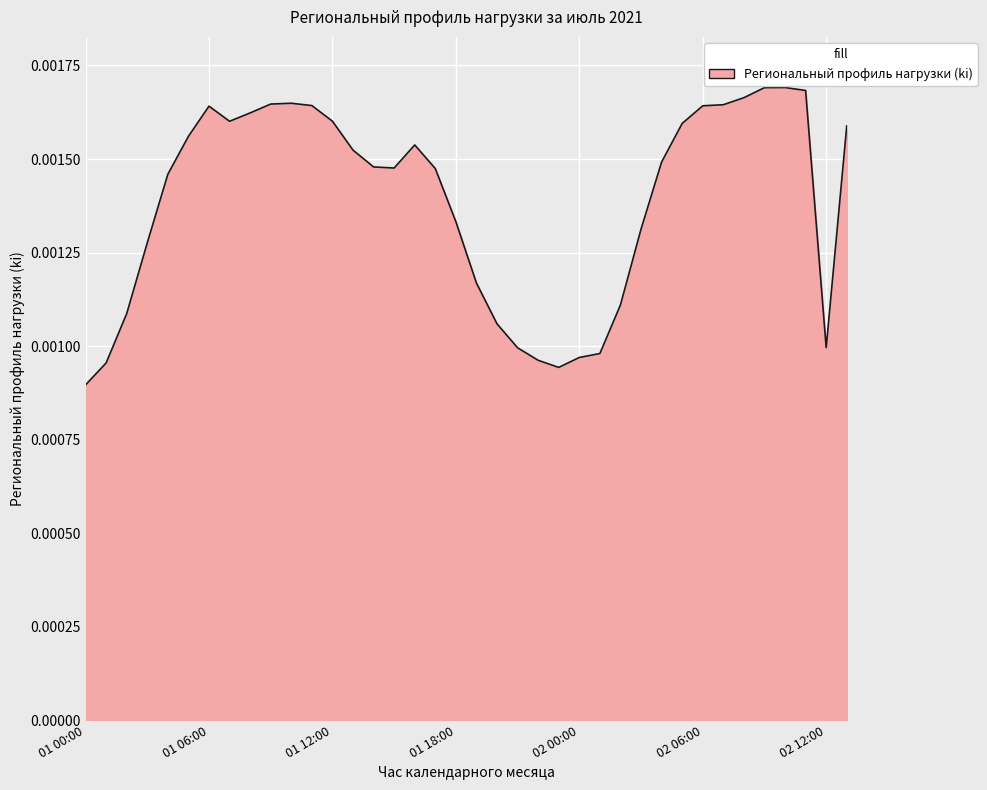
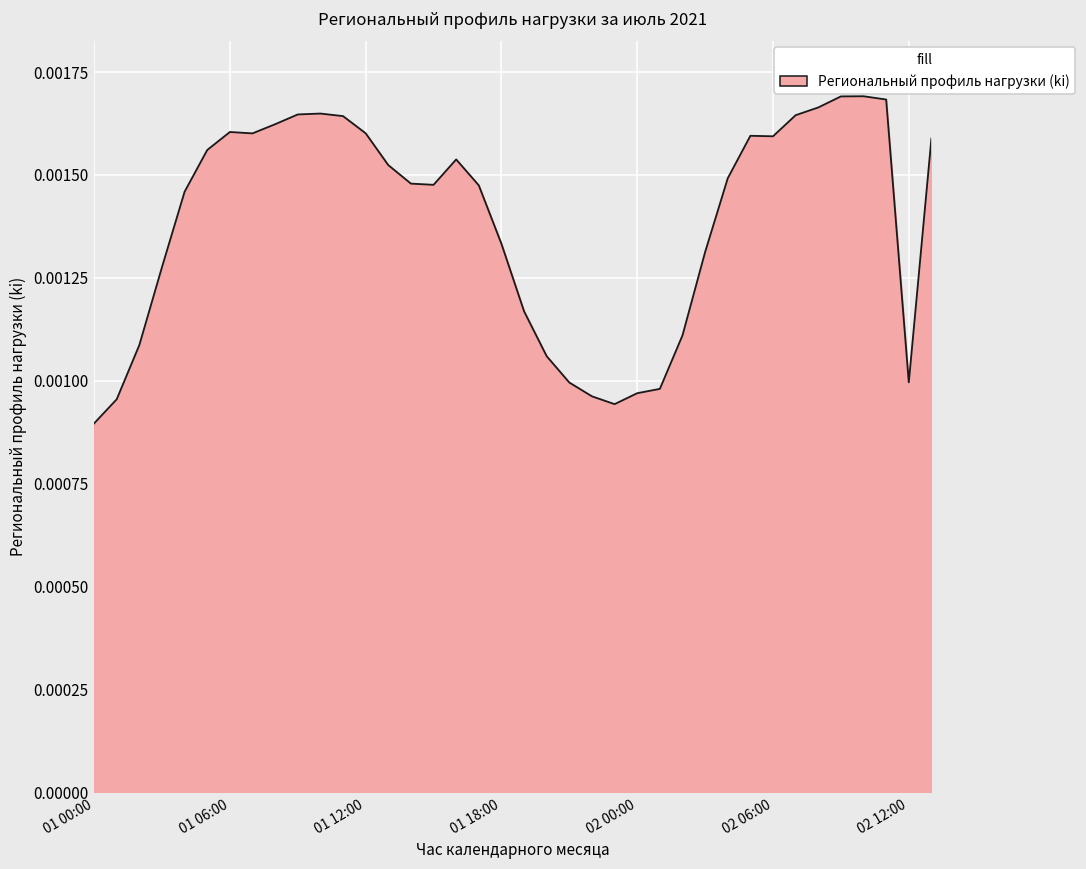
  {
    "01 00:00": 0.00090,
-   "01 06:00": 0.00164,
+   "01 06:00": 0.00160,
    "01 12:00": 0.00160,
    "01 18:00": 0.00133,
    "02 00:00": 0.00097,
-   "02 06:00": 0.00164,
+   "02 06:00": 0.00159,
    "02 12:00": 0.00100
  }
